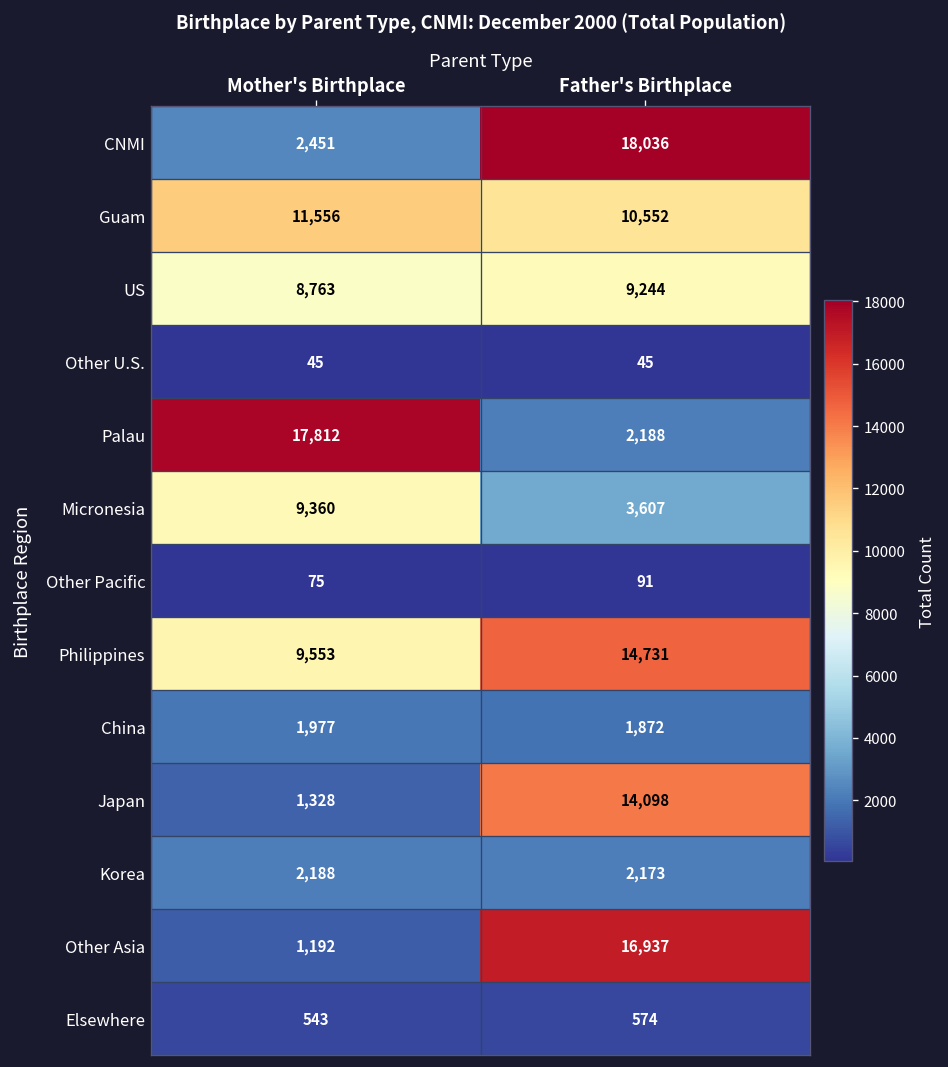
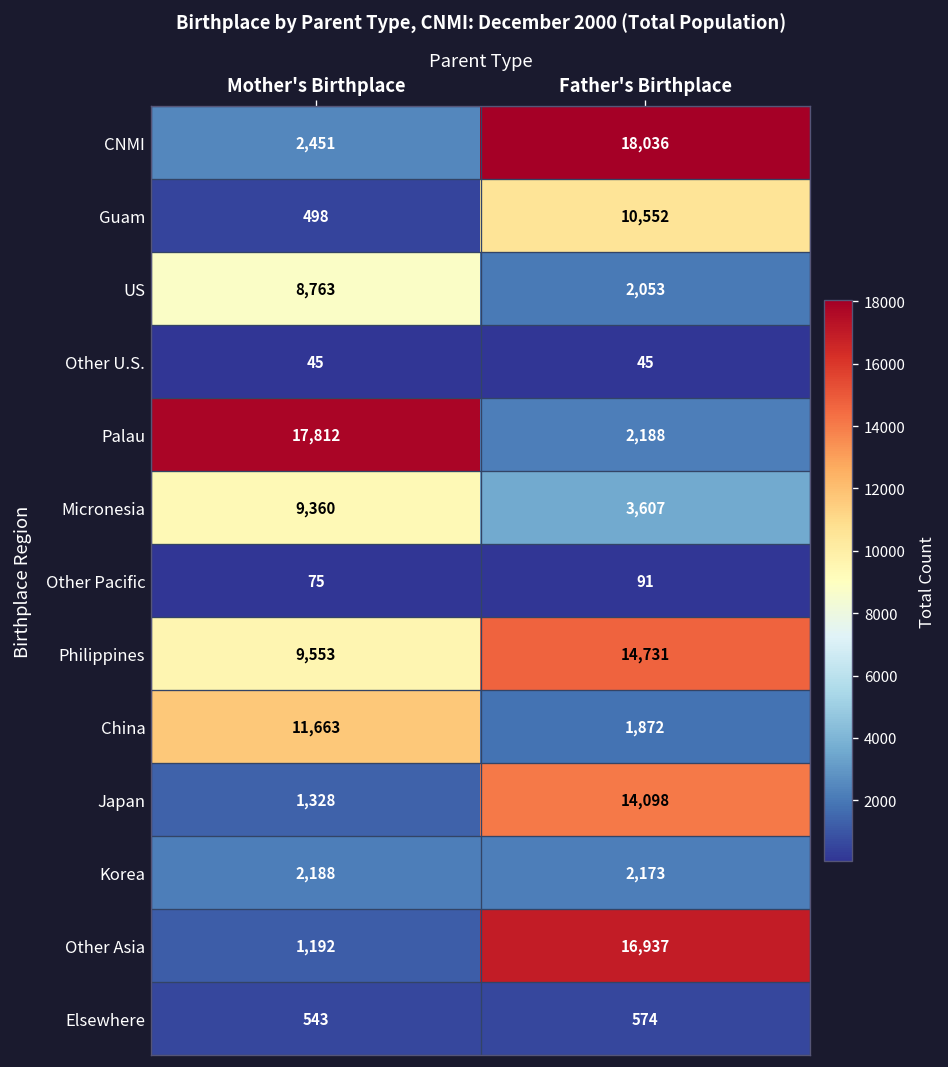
  {
    "CNMI": {
      "Mother's Birthplace": "2,451",
      "Father's Birthplace": "18,036"
    },
    "Guam": {
-     "Mother's Birthplace": "11,556",
+     "Mother's Birthplace": "498",
      "Father's Birthplace": "10,552"
    },
    "US": {
      "Mother's Birthplace": "8,763",
-     "Father's Birthplace": "9,244"
+     "Father's Birthplace": "2,053"
    },
    "Other U.S.": {
      "Mother's Birthplace": "45",
      "Father's Birthplace": "45"
    },
    "Palau": {
      "Mother's Birthplace": "17,812",
      "Father's Birthplace": "2,188"
    },
    "Micronesia": {
      "Mother's Birthplace": "9,360",
      "Father's Birthplace": "3,607"
    },
    "Other Pacific": {
      "Mother's Birthplace": "75",
      "Father's Birthplace": "91"
    },
    "Philippines": {
      "Mother's Birthplace": "9,553",
      "Father's Birthplace": "14,731"
    },
    "China": {
-     "Mother's Birthplace": "1,977",
+     "Mother's Birthplace": "11,663",
      "Father's Birthplace": "1,872"
    },
    "Japan": {
      "Mother's Birthplace": "1,328",
      "Father's Birthplace": "14,098"
    },
    "Korea": {
      "Mother's Birthplace": "2,188",
      "Father's Birthplace": "2,173"
    },
    "Other Asia": {
      "Mother's Birthplace": "1,192",
      "Father's Birthplace": "16,937"
    },
    "Elsewhere": {
      "Mother's Birthplace": "543",
      "Father's Birthplace": "574"
    }
  }
